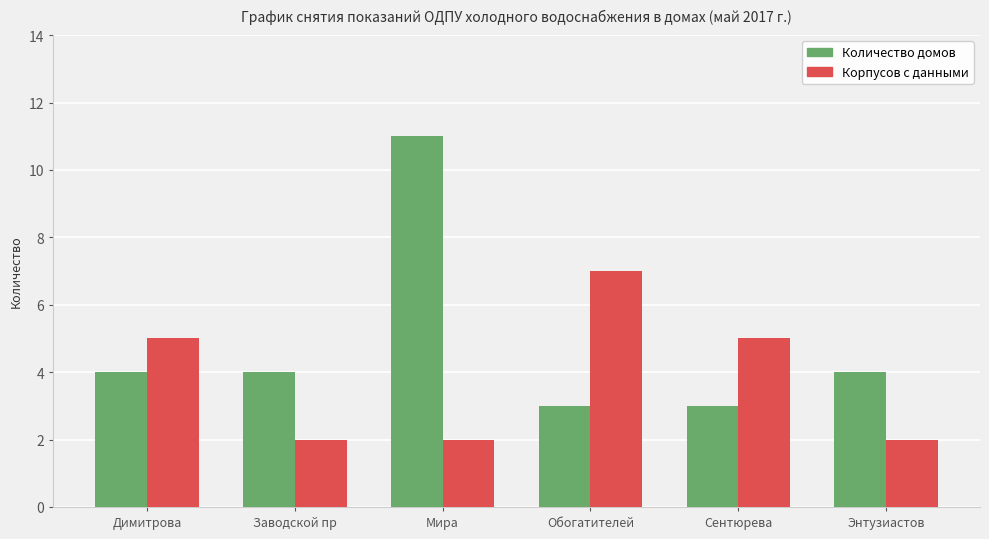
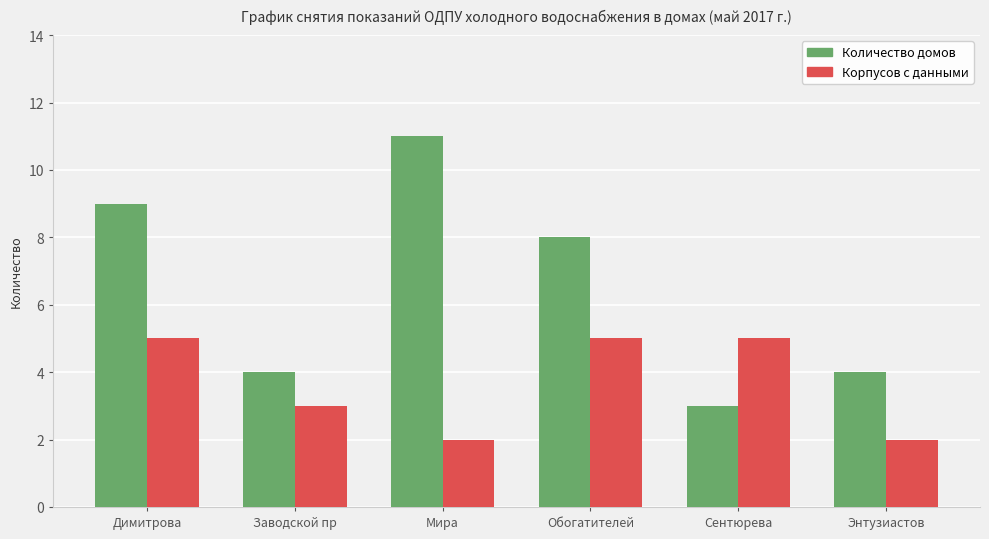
  {
    "Количество домов": {
-     "Димитрова": 4,
+     "Димитрова": 9,
      "Заводской пр": 4,
      "Мира": 11,
-     "Обогатителей": 3,
+     "Обогатителей": 8,
      "Сентюрева": 3,
      "Энтузиастов": 4
    },
    "Корпусов с данными": {
      "Димитрова": 5,
-     "Заводской пр": 2,
+     "Заводской пр": 3,
      "Мира": 2,
-     "Обогатителей": 7,
+     "Обогатителей": 5,
      "Сентюрева": 5,
      "Энтузиастов": 2
    }
  }
